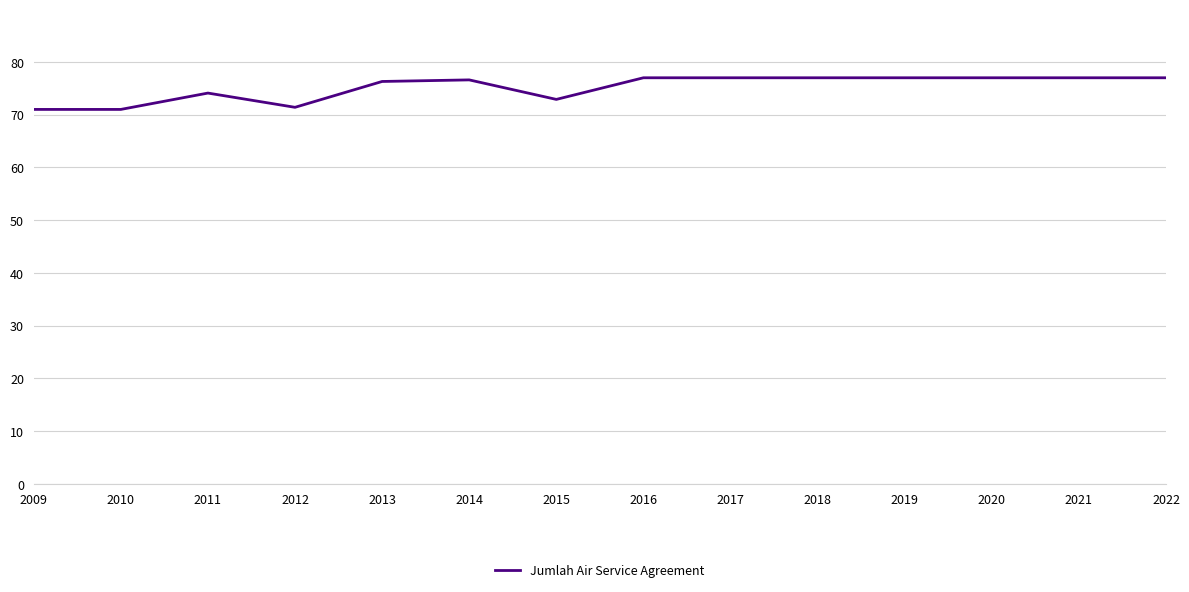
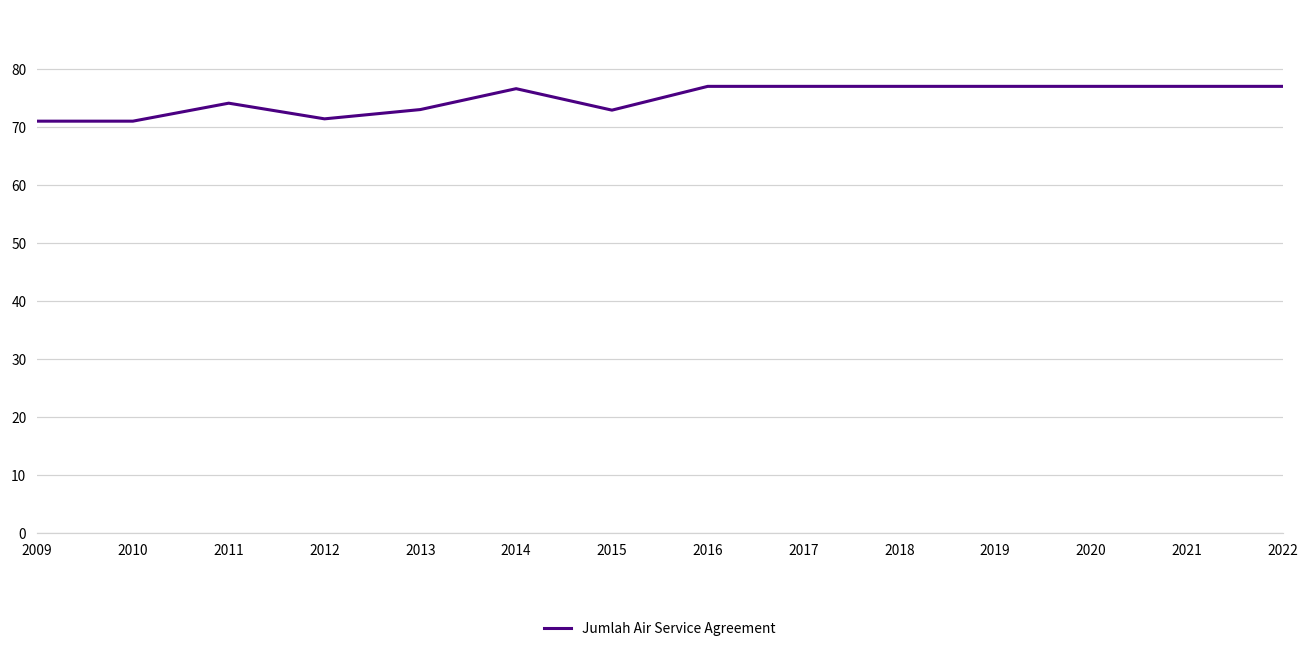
  {
    "2009": 71,
    "2010": 71,
    "2011": 74,
    "2012": 71,
-   "2013": 76,
+   "2013": 73,
    "2014": 77,
    "2015": 73,
    "2016": 77,
    "2017": 77,
    "2018": 77,
    "2019": 77,
    "2020": 77,
    "2021": 77,
    "2022": 77
  }
